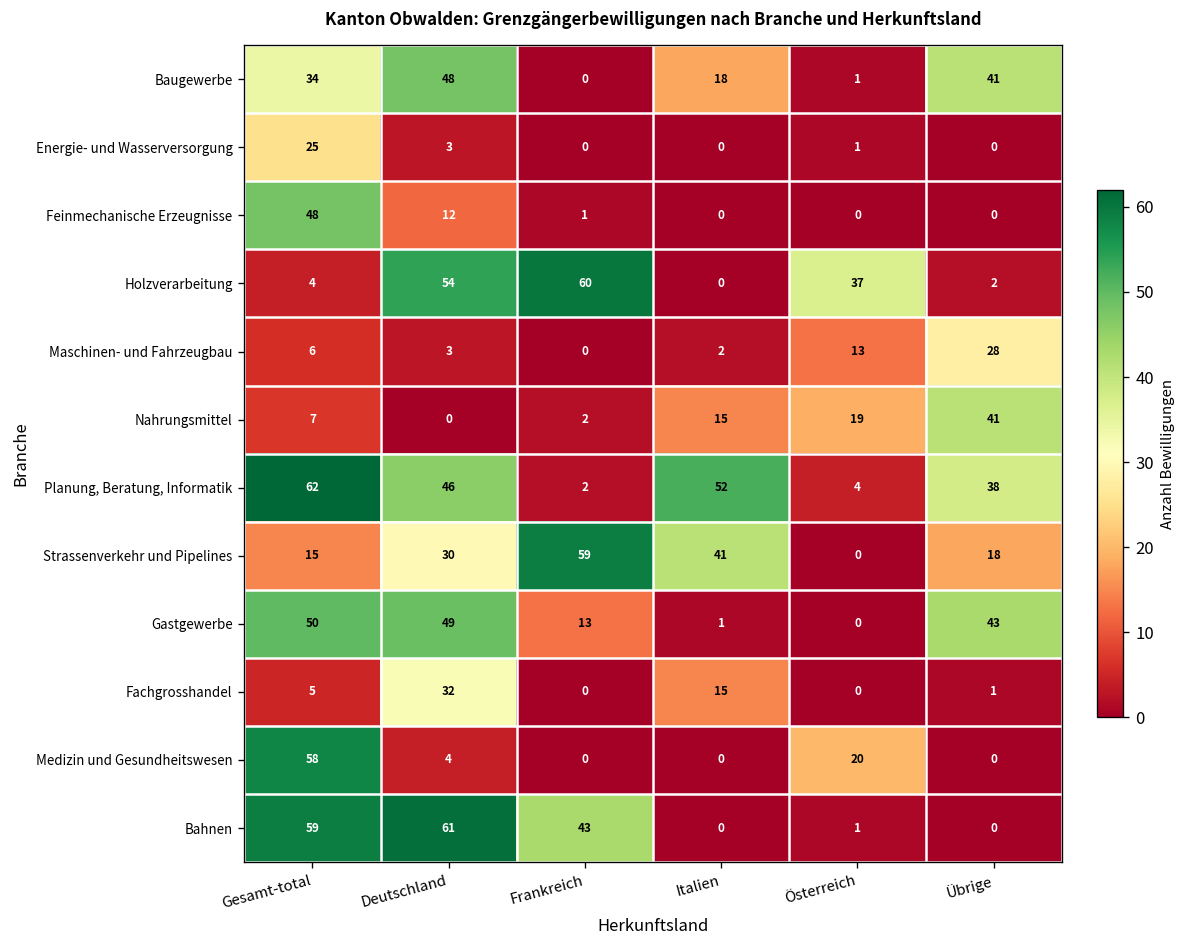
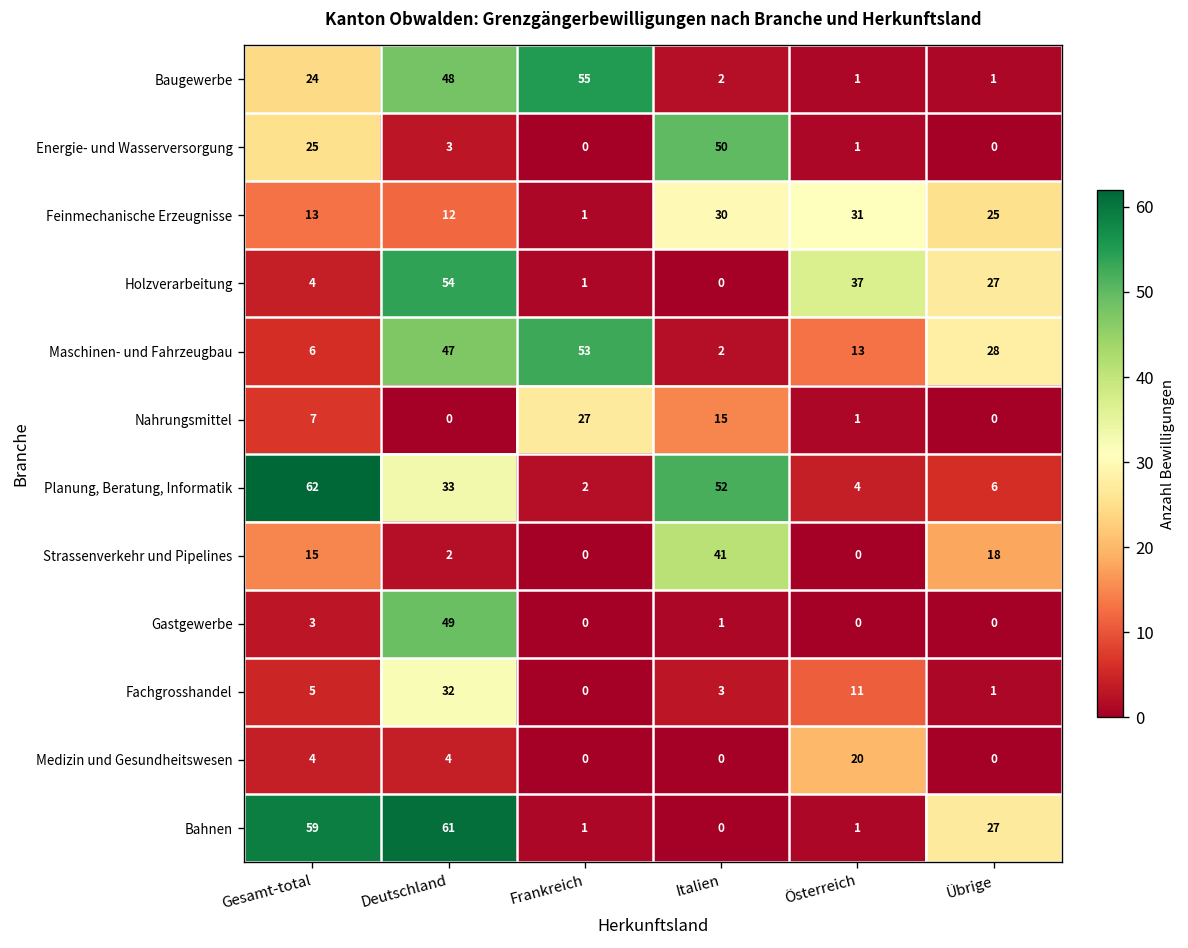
  {
    "Baugewerbe": {
-     "Gesamt-total": 34,
+     "Gesamt-total": 24,
      "Deutschland": 48,
-     "Frankreich": 0,
-     "Italien": 18,
+     "Frankreich": 55,
+     "Italien": 2,
      "Österreich": 1,
-     "Übrige": 41
+     "Übrige": 1
    },
    "Energie- und Wasserversorgung": {
      "Gesamt-total": 25,
      "Deutschland": 3,
      "Frankreich": 0,
-     "Italien": 0,
+     "Italien": 50,
      "Österreich": 1,
      "Übrige": 0
    },
    "Feinmechanische Erzeugnisse": {
-     "Gesamt-total": 48,
+     "Gesamt-total": 13,
      "Deutschland": 12,
      "Frankreich": 1,
-     "Italien": 0,
-     "Österreich": 0,
-     "Übrige": 0
+     "Italien": 30,
+     "Österreich": 31,
+     "Übrige": 25
    },
    "Holzverarbeitung": {
      "Gesamt-total": 4,
      "Deutschland": 54,
-     "Frankreich": 60,
+     "Frankreich": 1,
      "Italien": 0,
      "Österreich": 37,
-     "Übrige": 2
+     "Übrige": 27
    },
    "Maschinen- und Fahrzeugbau": {
      "Gesamt-total": 6,
-     "Deutschland": 3,
-     "Frankreich": 0,
+     "Deutschland": 47,
+     "Frankreich": 53,
      "Italien": 2,
      "Österreich": 13,
      "Übrige": 28
    },
    "Nahrungsmittel": {
      "Gesamt-total": 7,
      "Deutschland": 0,
-     "Frankreich": 2,
+     "Frankreich": 27,
      "Italien": 15,
-     "Österreich": 19,
-     "Übrige": 41
+     "Österreich": 1,
+     "Übrige": 0
    },
    "Planung, Beratung, Informatik": {
      "Gesamt-total": 62,
-     "Deutschland": 46,
+     "Deutschland": 33,
      "Frankreich": 2,
      "Italien": 52,
      "Österreich": 4,
-     "Übrige": 38
+     "Übrige": 6
    },
    "Strassenverkehr und Pipelines": {
      "Gesamt-total": 15,
-     "Deutschland": 30,
-     "Frankreich": 59,
+     "Deutschland": 2,
+     "Frankreich": 0,
      "Italien": 41,
      "Österreich": 0,
      "Übrige": 18
    },
    "Gastgewerbe": {
-     "Gesamt-total": 50,
+     "Gesamt-total": 3,
      "Deutschland": 49,
-     "Frankreich": 13,
+     "Frankreich": 0,
      "Italien": 1,
      "Österreich": 0,
-     "Übrige": 43
+     "Übrige": 0
    },
    "Fachgrosshandel": {
      "Gesamt-total": 5,
      "Deutschland": 32,
      "Frankreich": 0,
-     "Italien": 15,
-     "Österreich": 0,
+     "Italien": 3,
+     "Österreich": 11,
      "Übrige": 1
    },
    "Medizin und Gesundheitswesen": {
-     "Gesamt-total": 58,
+     "Gesamt-total": 4,
      "Deutschland": 4,
      "Frankreich": 0,
      "Italien": 0,
      "Österreich": 20,
      "Übrige": 0
    },
    "Bahnen": {
      "Gesamt-total": 59,
      "Deutschland": 61,
-     "Frankreich": 43,
+     "Frankreich": 1,
      "Italien": 0,
      "Österreich": 1,
-     "Übrige": 0
+     "Übrige": 27
    }
  }
